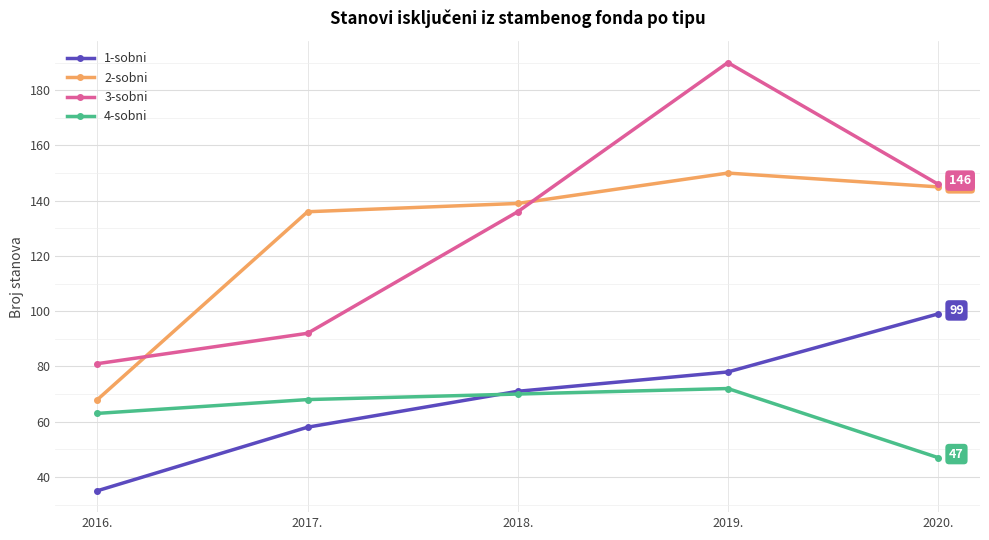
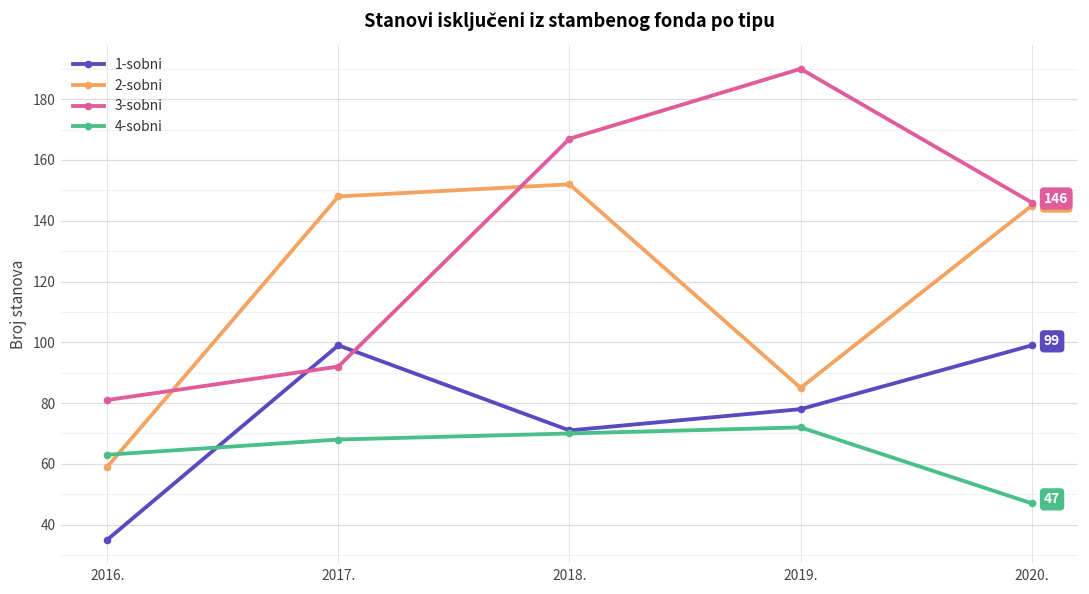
  {
    "1-sobni": {
      "2016.": 35,
-     "2017.": 58,
+     "2017.": 99,
      "2018.": 71,
      "2019.": 78
    },
    "2-sobni": {
-     "2016.": 68,
-     "2017.": 136,
-     "2018.": 139,
-     "2019.": 150
+     "2016.": 59,
+     "2017.": 148,
+     "2018.": 152,
+     "2019.": 85
    },
    "3-sobni": {
      "2016.": 81,
      "2017.": 92,
-     "2018.": 136,
+     "2018.": 167,
      "2019.": 190
    },
    "4-sobni": {
      "2016.": 63,
      "2017.": 68,
      "2018.": 70,
      "2019.": 72
    }
  }
